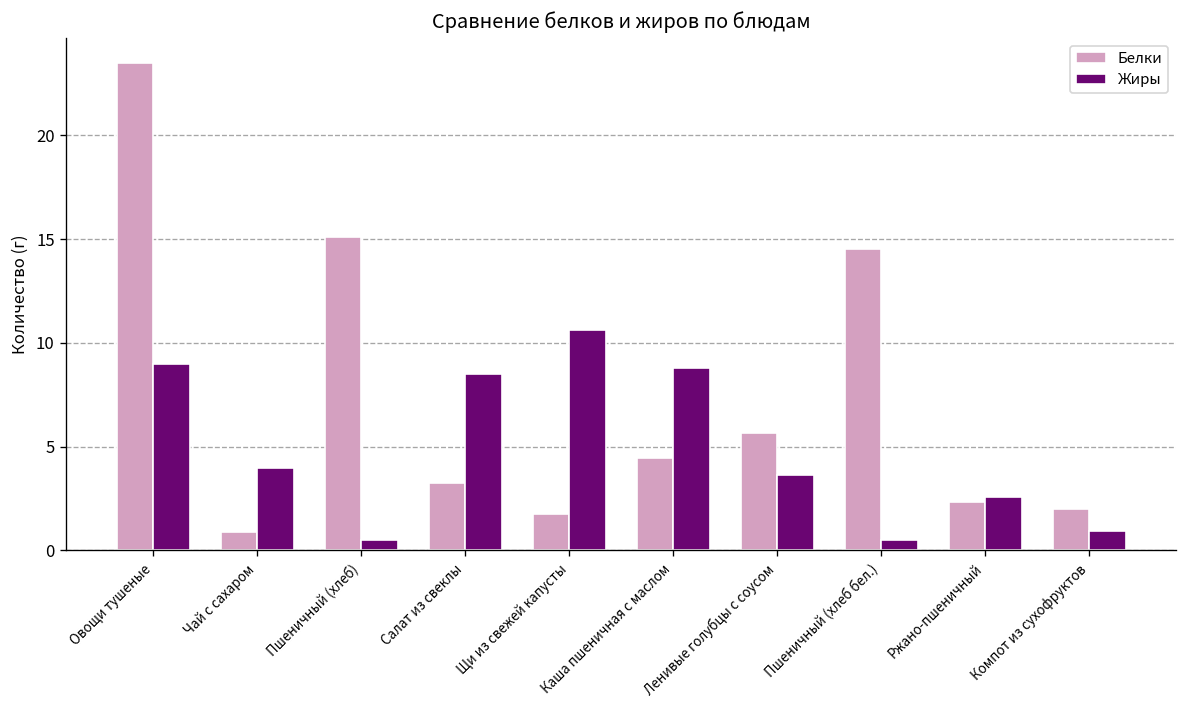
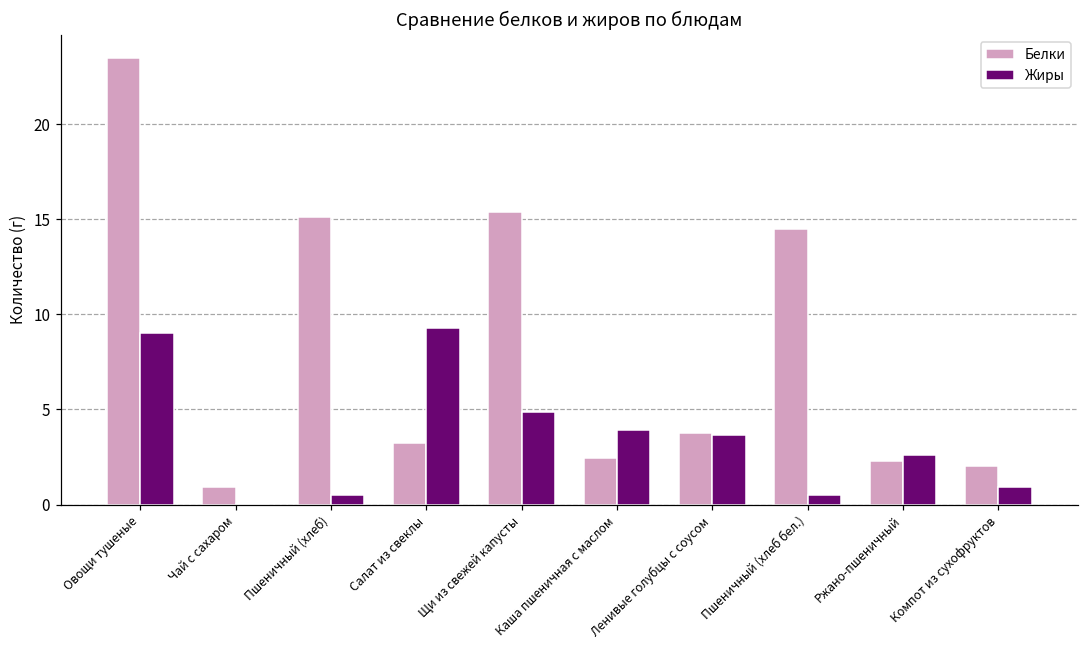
  {
    "Белки": {
      "Овощи тушеные": 23.5,
      "Чай с сахаром": 0.9,
      "Пшеничный (хлеб)": 15.1,
      "Салат из свеклы": 3.2,
-     "Щи из свежей капусты": 1.8,
-     "Каша пшеничная с маслом": 4.5,
-     "Ленивые голубцы с соусом": 5.7,
+     "Щи из свежей капусты": 15.4,
+     "Каша пшеничная с маслом": 2.5,
+     "Ленивые голубцы с соусом": 3.7,
      "Пшеничный (хлеб бел.)": 14.5,
      "Ржано-пшеничный": 2.3,
      "Компот из сухофруктов": 2.0
    },
    "Жиры": {
      "Овощи тушеные": 9.0,
-     "Чай с сахаром": 4.0,
+     "Чай с сахаром": 0.0,
      "Пшеничный (хлеб)": 0.5,
-     "Салат из свеклы": 8.5,
-     "Щи из свежей капусты": 10.6,
-     "Каша пшеничная с маслом": 8.8,
+     "Салат из свеклы": 9.3,
+     "Щи из свежей капусты": 4.9,
+     "Каша пшеничная с маслом": 3.9,
      "Ленивые голубцы с соусом": 3.6,
      "Пшеничный (хлеб бел.)": 0.5,
      "Ржано-пшеничный": 2.6,
      "Компот из сухофруктов": 0.9
    }
  }
